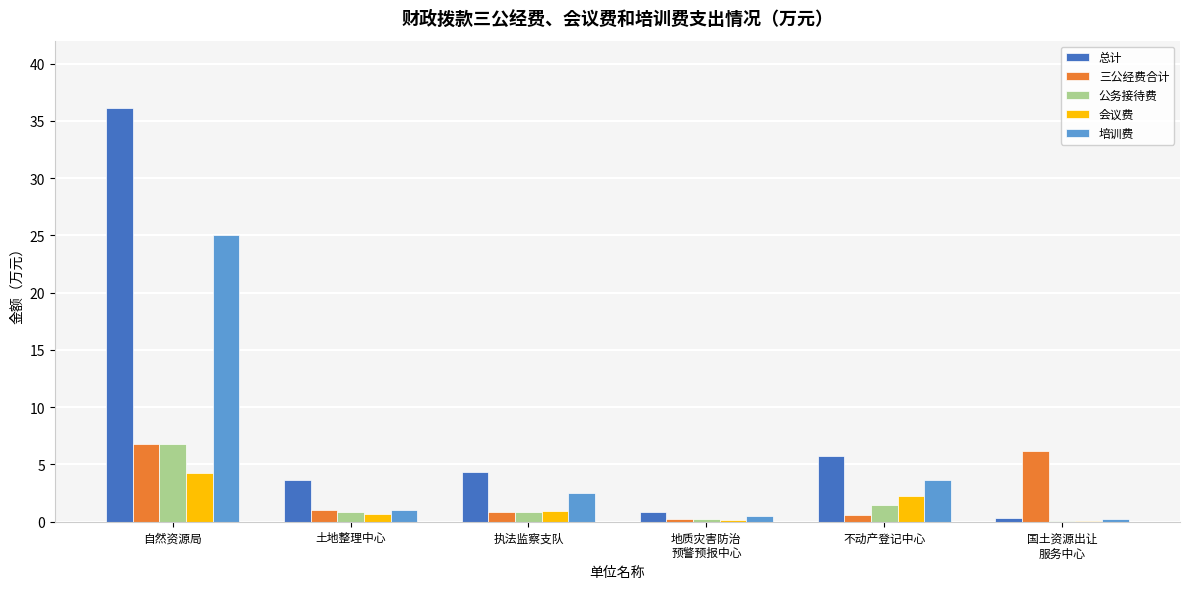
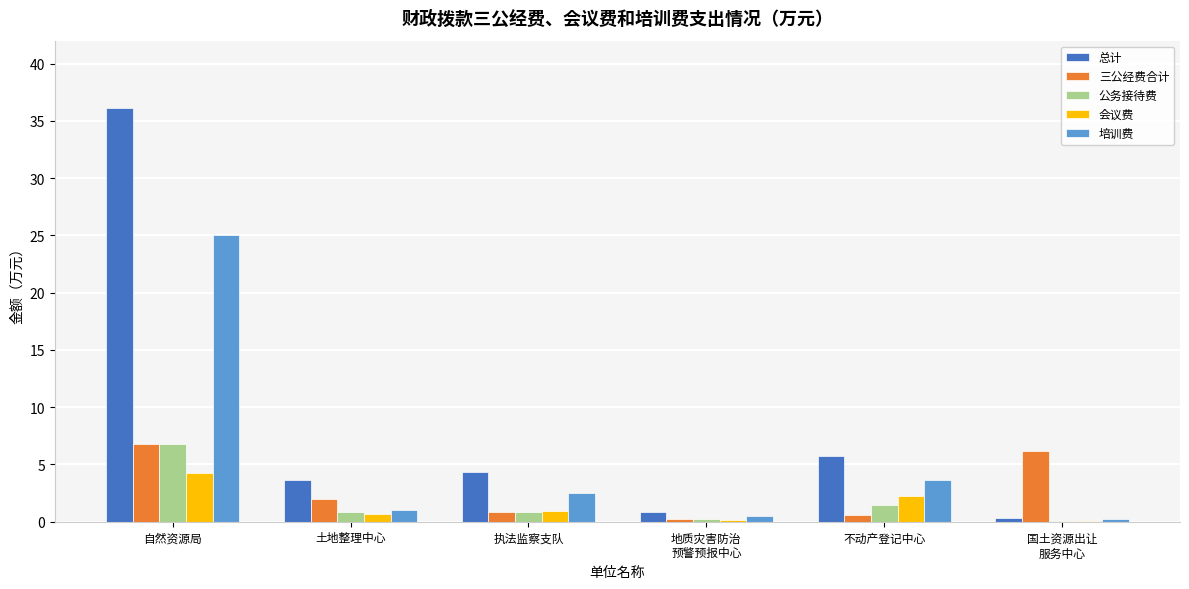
  {
    "三公经费合计": {
      "自然资源局": 6.8,
-     "土地整理中心": 1.1,
+     "土地整理中心": 2.0,
      "执法监察支队": 0.9,
      "地质灾害防治 预警预报中心": 0.2,
      "不动产登记中心": 0.6,
      "国土资源出让 服务中心": 6.2
    },
    "公务接待费": {
      "自然资源局": 6.8,
      "土地整理中心": 0.9,
      "执法监察支队": 0.9,
      "地质灾害防治 预警预报中心": 0.2,
      "不动产登记中心": 1.4
    },
    "会议费": {
      "自然资源局": 4.3,
      "土地整理中心": 0.7,
      "执法监察支队": 1.0,
      "不动产登记中心": 2.2
    }
  }
